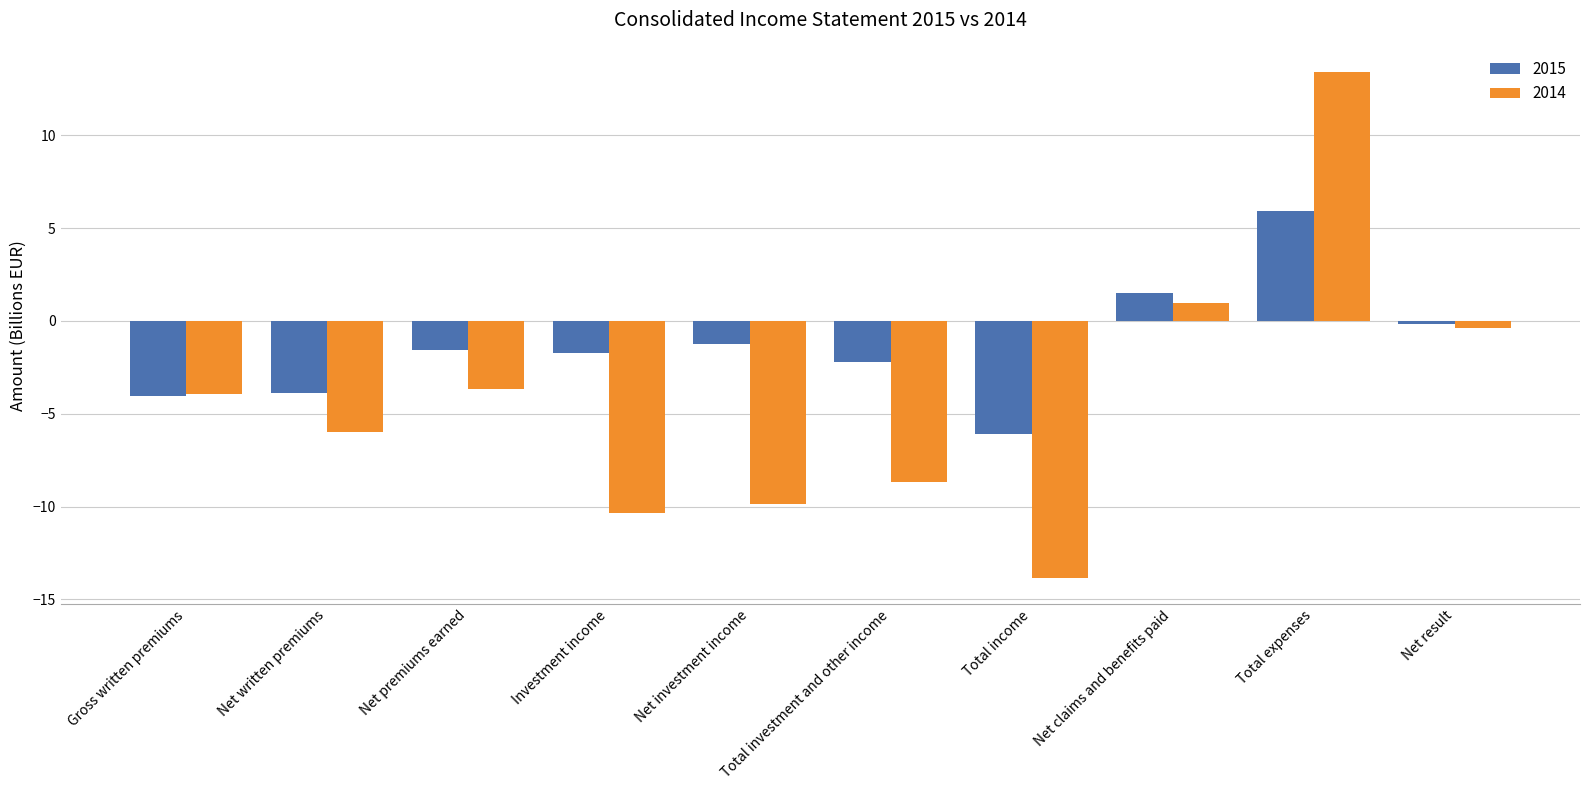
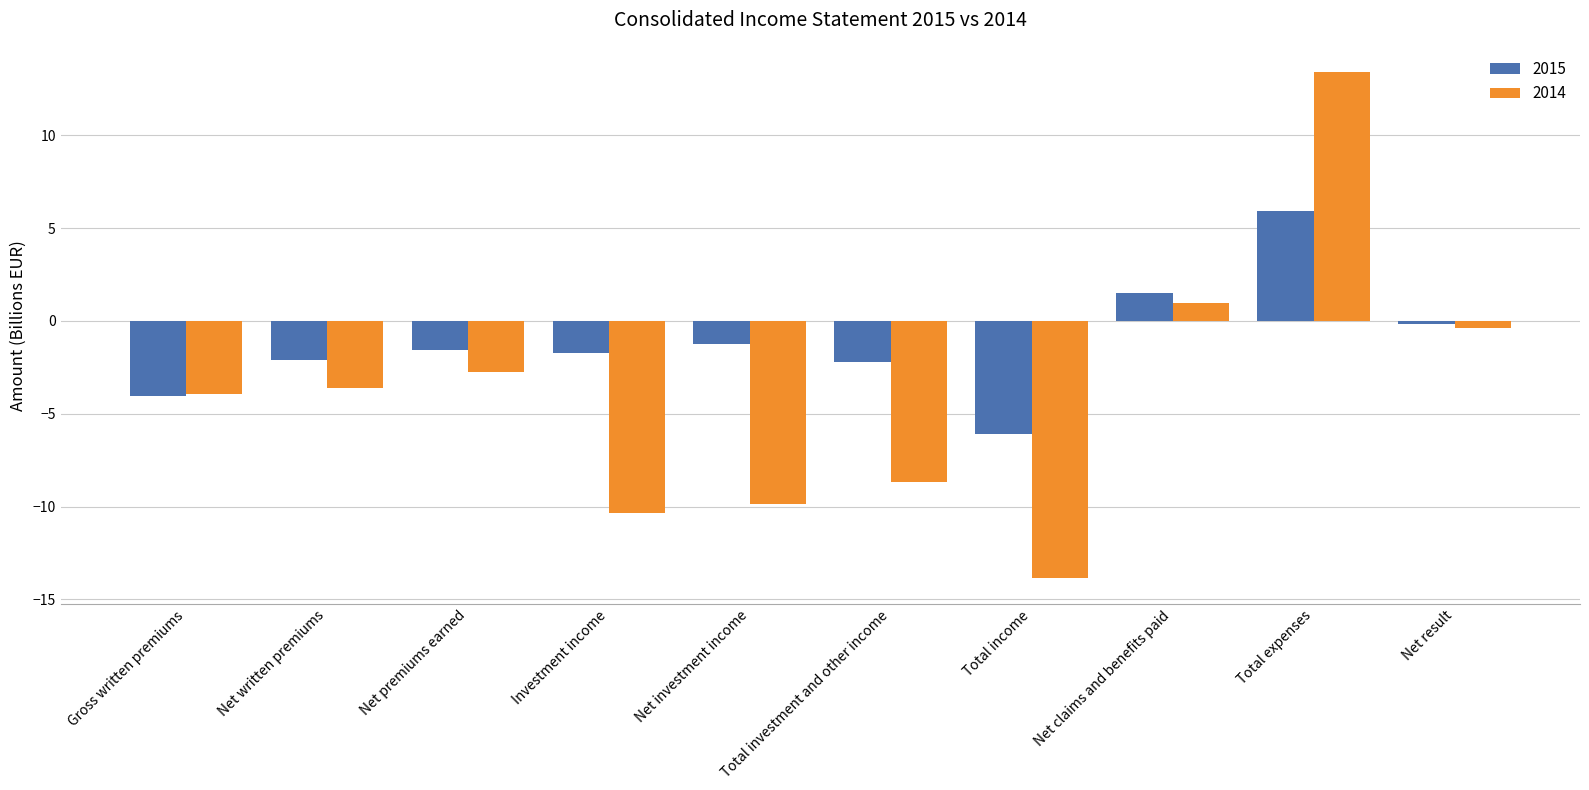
  {
    "2015": {
      "Gross written premiums": -4.0,
-     "Net written premiums": -3.9,
+     "Net written premiums": -2.1,
      "Net premiums earned": -1.6,
      "Investment income": -1.8,
      "Net investment income": -1.3,
      "Total investment and other income": -2.2,
      "Total income": -6.1,
      "Net claims and benefits paid": 1.5,
      "Total expenses": 5.9,
      "Net result": -0.1
    },
    "2014": {
      "Gross written premiums": -4.0,
-     "Net written premiums": -6.0,
-     "Net premiums earned": -3.7,
+     "Net written premiums": -3.6,
+     "Net premiums earned": -2.7,
      "Investment income": -10.3,
      "Net investment income": -9.9,
      "Total investment and other income": -8.7,
      "Total income": -13.9,
      "Net claims and benefits paid": 0.9,
      "Total expenses": 13.4,
      "Net result": -0.4
    }
  }
